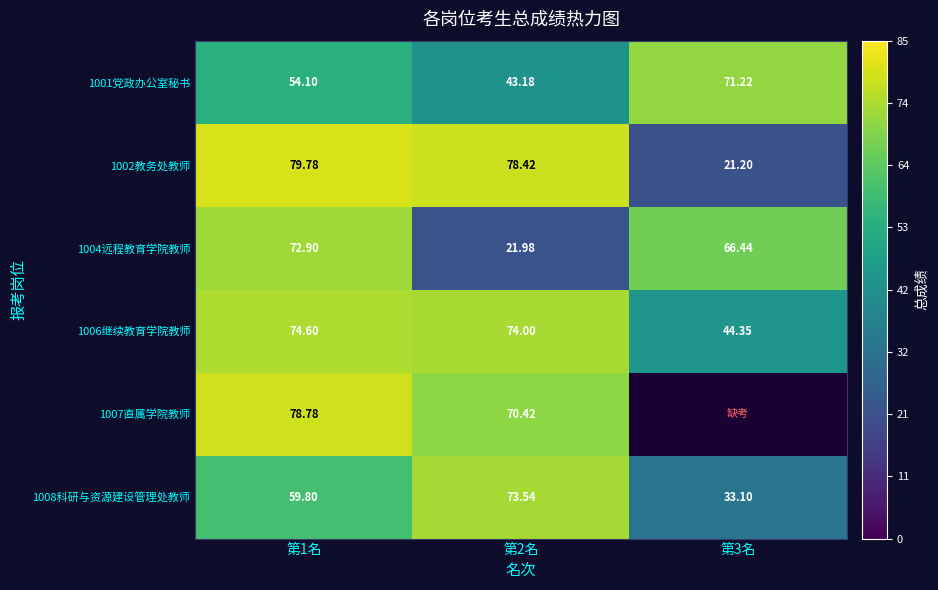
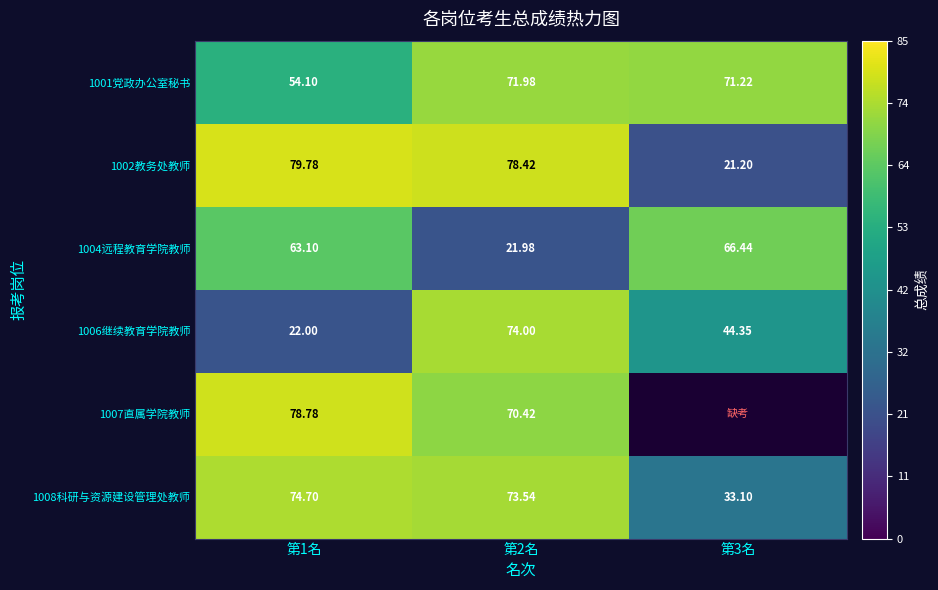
  {
    "1001党政办公室秘书": {
      "第1名": 54.10,
-     "第2名": 43.18,
+     "第2名": 71.98,
      "第3名": 71.22
    },
    "1002教务处教师": {
      "第1名": 79.78,
      "第2名": 78.42,
      "第3名": 21.20
    },
    "1004远程教育学院教师": {
-     "第1名": 72.90,
+     "第1名": 63.10,
      "第2名": 21.98,
      "第3名": 66.44
    },
    "1006继续教育学院教师": {
-     "第1名": 74.60,
+     "第1名": 22.00,
      "第2名": 74.00,
      "第3名": 44.35
    },
    "1007直属学院教师": {
      "第1名": 78.78,
      "第2名": 70.42
    },
    "1008科研与资源建设管理处教师": {
-     "第1名": 59.80,
+     "第1名": 74.70,
      "第2名": 73.54,
      "第3名": 33.10
    }
  }
